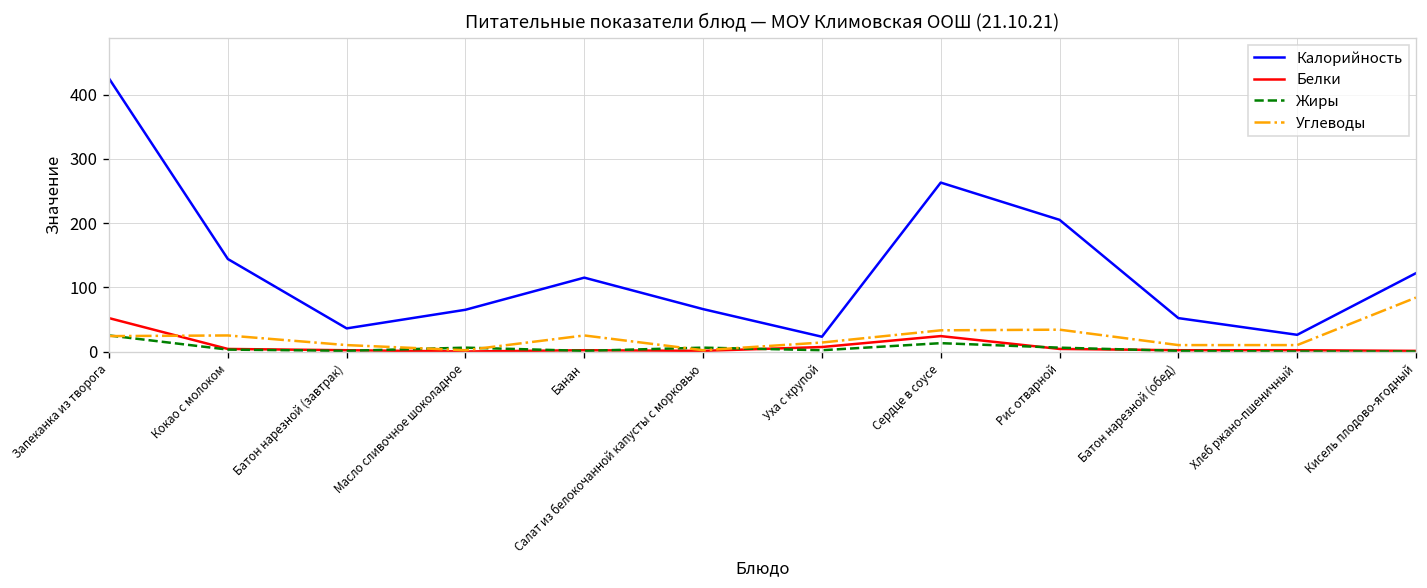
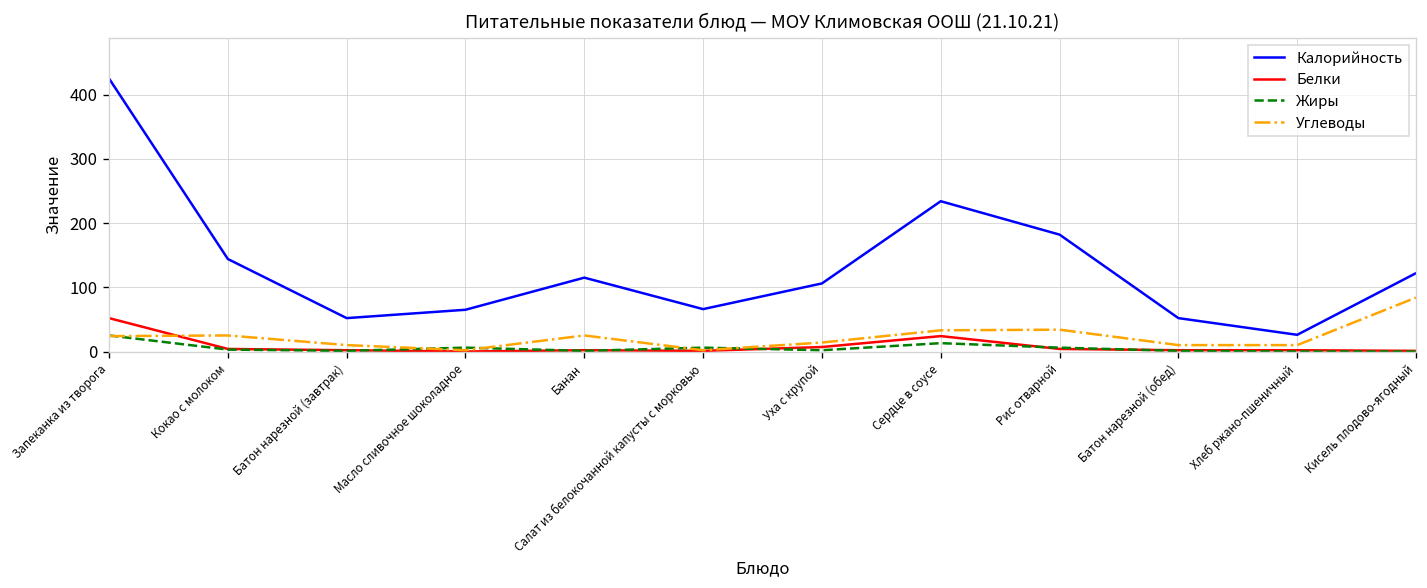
  {
    "Калорийность": {
      "Запеканка из творога": 430,
      "Кокао с молоком": 140,
-     "Батон нарезной (завтрак)": 40,
+     "Батон нарезной (завтрак)": 50,
      "Масло сливочное шоколадное": 70,
      "Банан": 120,
      "Салат из белокочанной капусты с морковью": 70,
-     "Уха с крупой": 20,
-     "Сердце в соусе": 260,
-     "Рис отварной": 210,
+     "Уха с крупой": 110,
+     "Сердце в соусе": 230,
+     "Рис отварной": 180,
      "Батон нарезной (обед)": 50,
      "Хлеб ржано-пшеничный": 30,
      "Кисель плодово-ягодный": 120
    },
    "Белки": {
      "Запеканка из творога": 50,
      "Уха с крупой": 10,
      "Сердце в соусе": 20
    },
    "Жиры": {
      "Уха с крупой": 0,
      "Сердце в соусе": 10
    },
    "Углеводы": {
      "Кокао с молоком": 30,
      "Батон нарезной (завтрак)": 10,
      "Банан": 30,
      "Уха с крупой": 10,
      "Сердце в соусе": 30,
      "Рис отварной": 30,
      "Батон нарезной (обед)": 10,
      "Хлеб ржано-пшеничный": 10,
      "Кисель плодово-ягодный": 80
    }
  }
